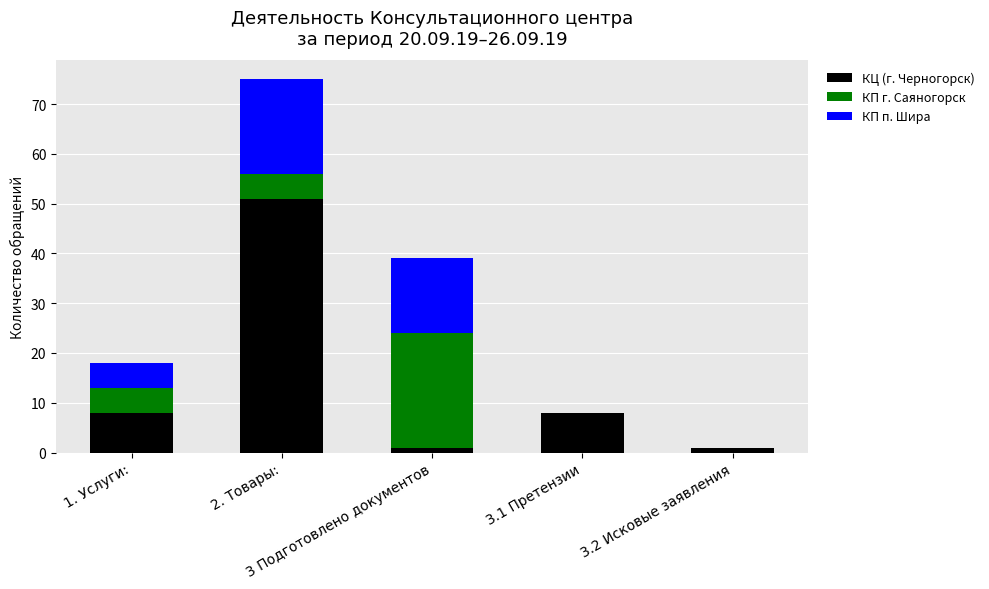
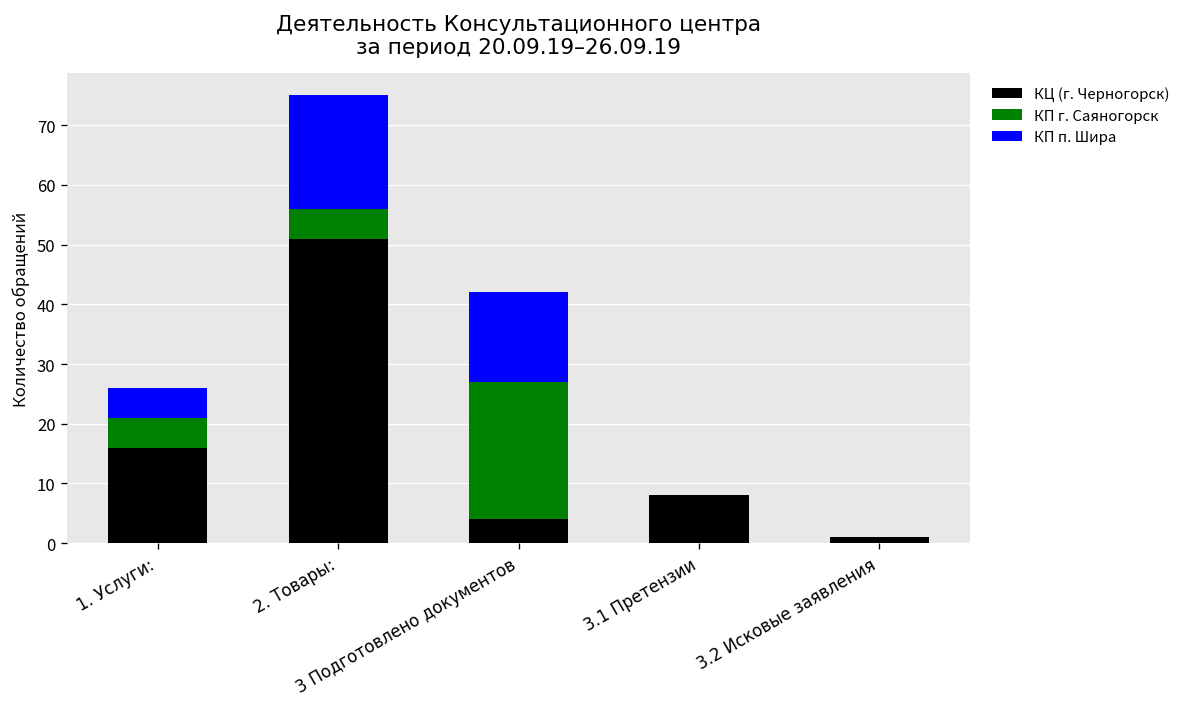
  {
    "КЦ (г. Черногорск)": {
-     "1. Услуги:": 8,
+     "1. Услуги:": 16,
      "2. Товары:": 51,
-     "3 Подготовлено документов": 1,
+     "3 Подготовлено документов": 4,
      "3.1 Претензии": 8,
      "3.2 Исковые заявления": 1
    },
    "КП г. Саяногорск": {
      "1. Услуги:": 5,
      "2. Товары:": 5,
      "3 Подготовлено документов": 23,
      "3.1 Претензии": 0,
      "3.2 Исковые заявления": 0
    },
    "КП п. Шира": {
      "1. Услуги:": 5,
      "2. Товары:": 19,
      "3 Подготовлено документов": 15,
      "3.1 Претензии": 0,
      "3.2 Исковые заявления": 0
    }
  }
